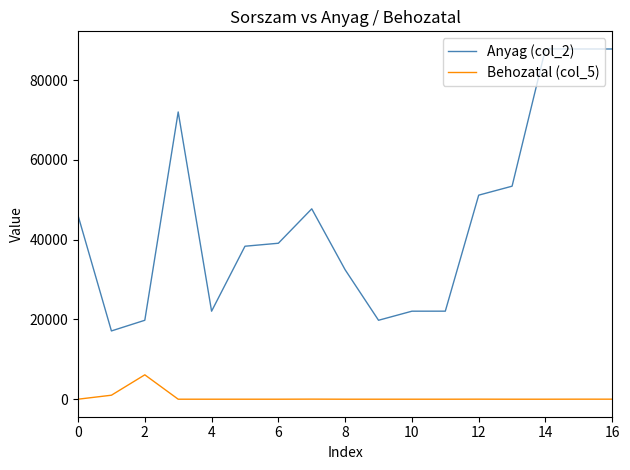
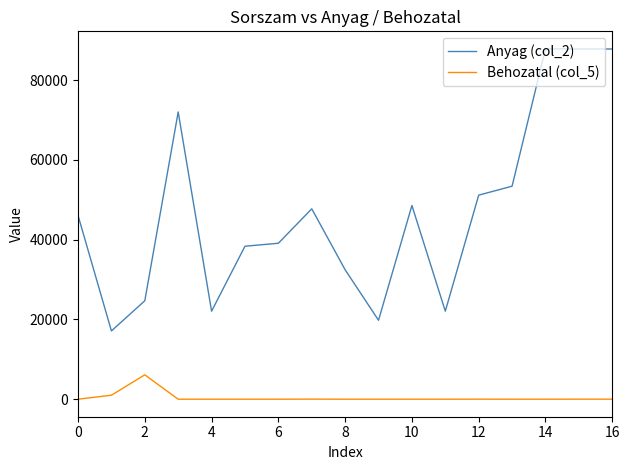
  {
    "Anyag (col_2)": {
      "0": 46000,
-     "2": 20000,
+     "2": 25000,
      "4": 22000,
      "6": 39000,
      "8": 32000,
-     "10": 22000,
+     "10": 49000,
      "12": 51000,
      "16": 88000
    },
    "Behozatal (col_5)": {
      "0": 0,
      "2": 6000,
      "4": 0,
      "6": 0,
      "8": 0,
      "10": 0,
      "12": 0,
      "14": 0,
      "16": 0
    }
  }
